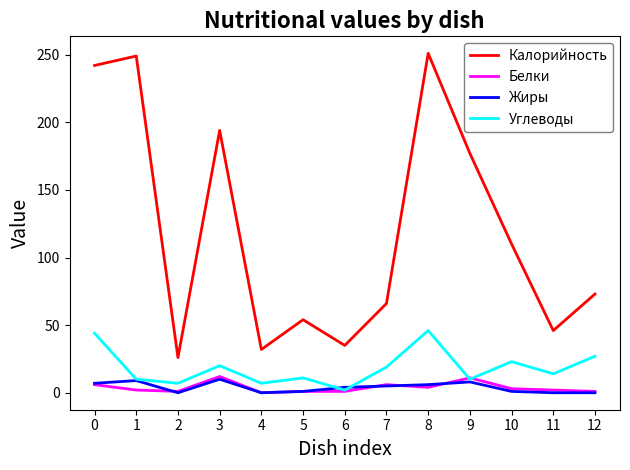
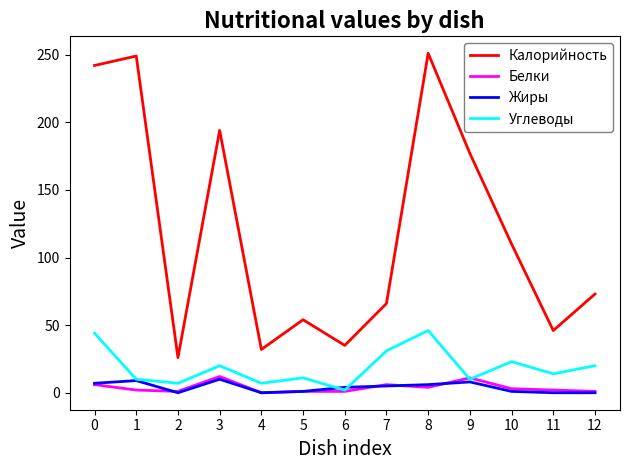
  {
    "Калорийность": {
      "0": 242,
      "1": 249,
      "2": 26,
      "3": 194,
      "4": 32,
      "5": 54,
      "6": 35,
      "7": 66,
      "8": 251,
      "9": 177,
      "10": 110,
      "11": 46,
      "12": 73
    },
    "Белки": {
      "1": 2,
      "3": 12,
      "8": 4,
      "10": 3,
      "11": 2
    },
    "Жиры": {
      "3": 10,
      "6": 4,
      "8": 6,
      "9": 8,
      "10": 1,
      "11": 0
    },
    "Углеводы": {
      "0": 44,
      "2": 7,
      "3": 20,
      "4": 7,
      "5": 11,
-     "7": 19,
+     "7": 31,
      "8": 46,
      "10": 23,
      "11": 14,
-     "12": 27
+     "12": 20
    }
  }
